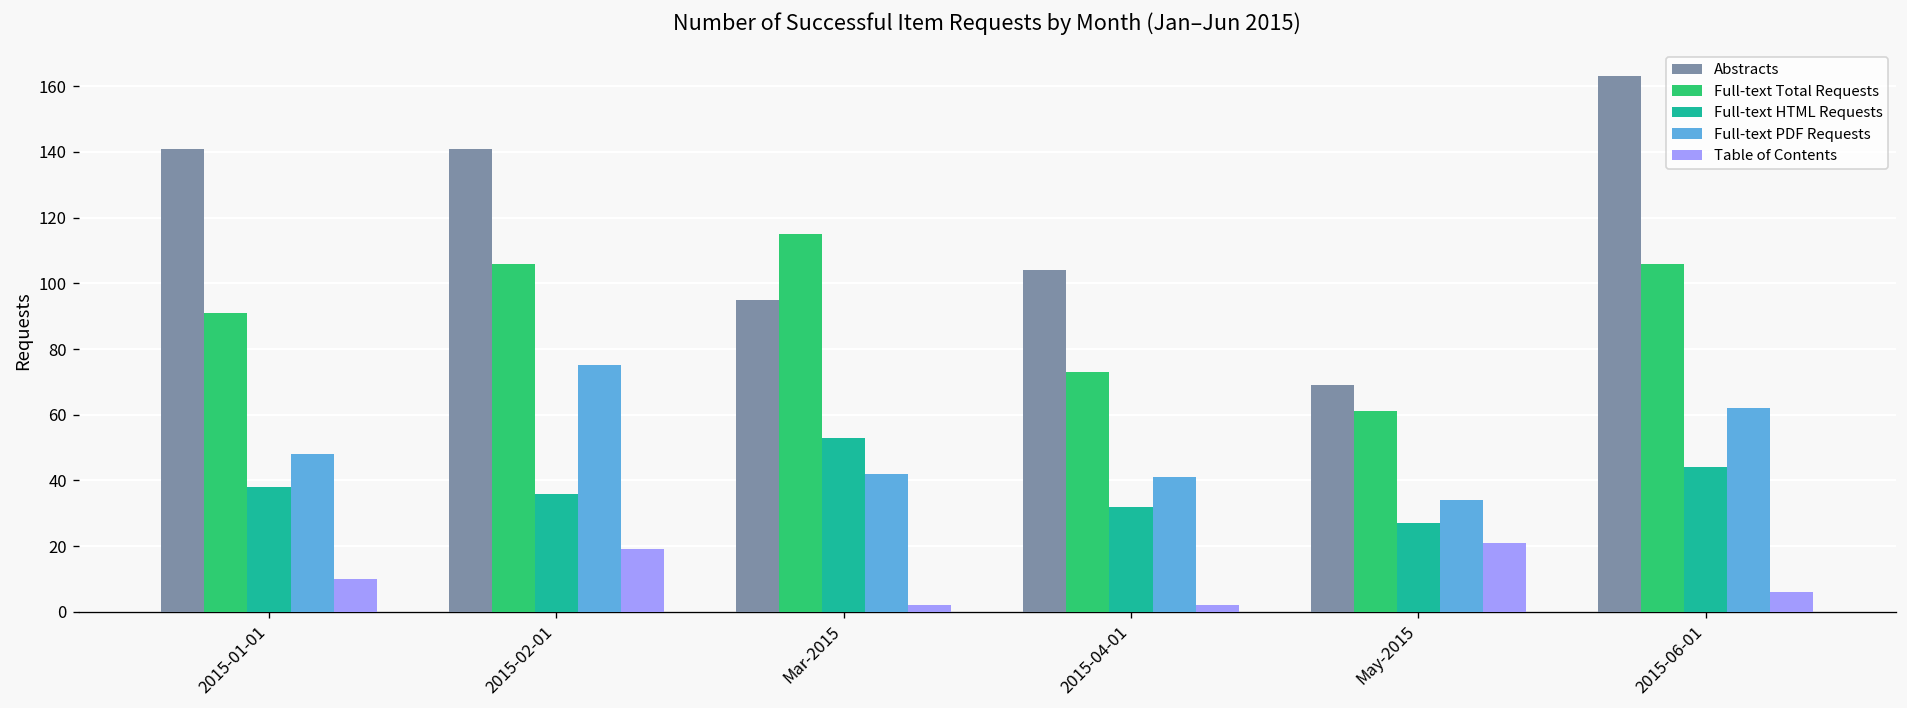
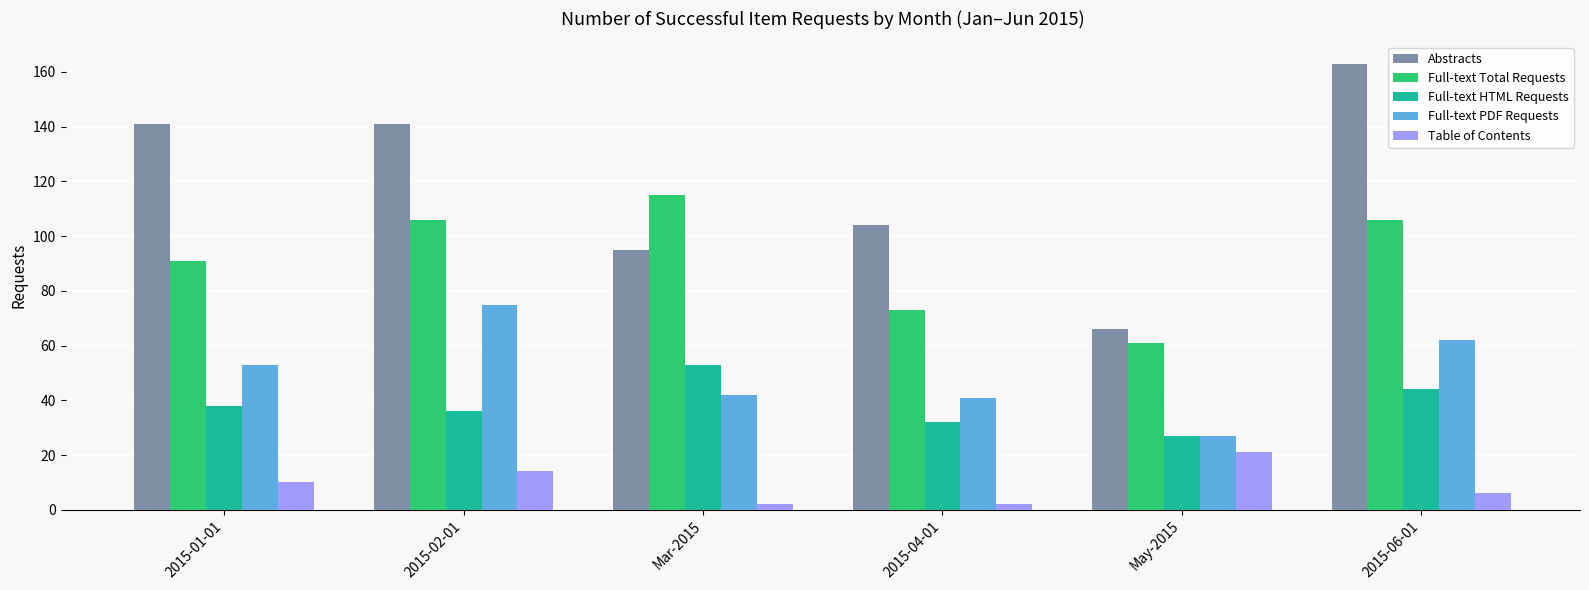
  {
    "Abstracts": {
      "2015-01-01": 141,
      "2015-02-01": 141,
      "Mar-2015": 95,
      "2015-04-01": 104,
-     "May-2015": 69,
+     "May-2015": 66,
      "2015-06-01": 163
    },
    "Full-text PDF Requests": {
-     "2015-01-01": 48,
+     "2015-01-01": 53,
      "2015-02-01": 75,
      "Mar-2015": 42,
      "2015-04-01": 41,
-     "May-2015": 34,
+     "May-2015": 27,
      "2015-06-01": 62
    },
    "Table of Contents": {
      "2015-01-01": 10,
-     "2015-02-01": 19,
+     "2015-02-01": 14,
      "Mar-2015": 2,
      "2015-04-01": 2,
      "May-2015": 21,
      "2015-06-01": 6
    }
  }
